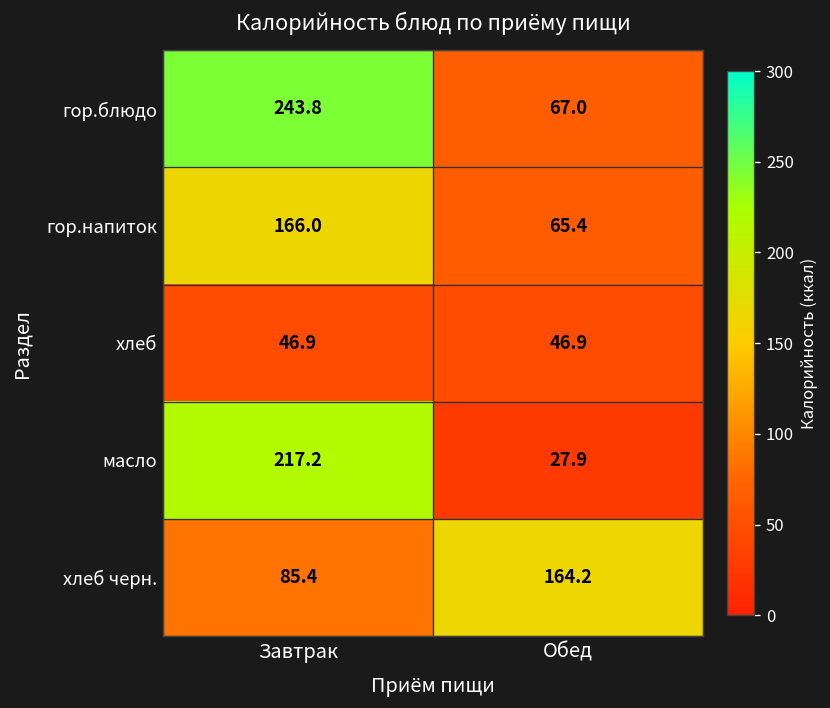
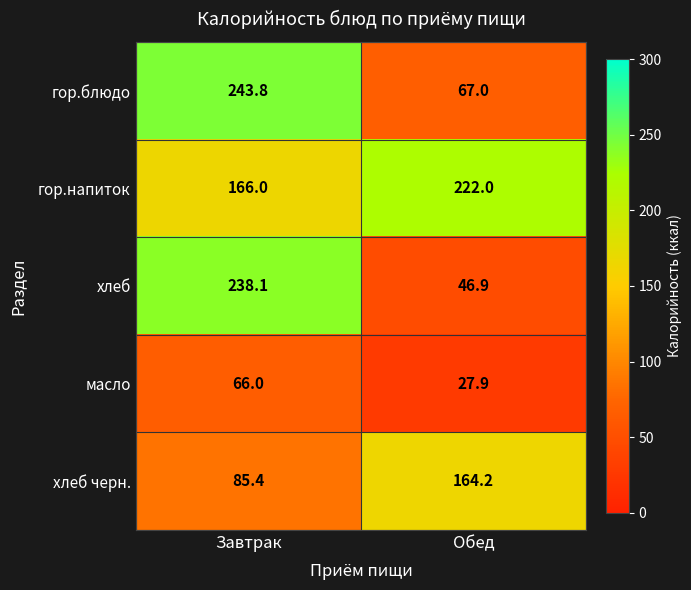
  {
    "гор.блюдо": {
      "Завтрак": 243.8,
      "Обед": 67.0
    },
    "гор.напиток": {
      "Завтрак": 166.0,
-     "Обед": 65.4
+     "Обед": 222.0
    },
    "хлеб": {
-     "Завтрак": 46.9,
+     "Завтрак": 238.1,
      "Обед": 46.9
    },
    "масло": {
-     "Завтрак": 217.2,
+     "Завтрак": 66.0,
      "Обед": 27.9
    },
    "хлеб черн.": {
      "Завтрак": 85.4,
      "Обед": 164.2
    }
  }
